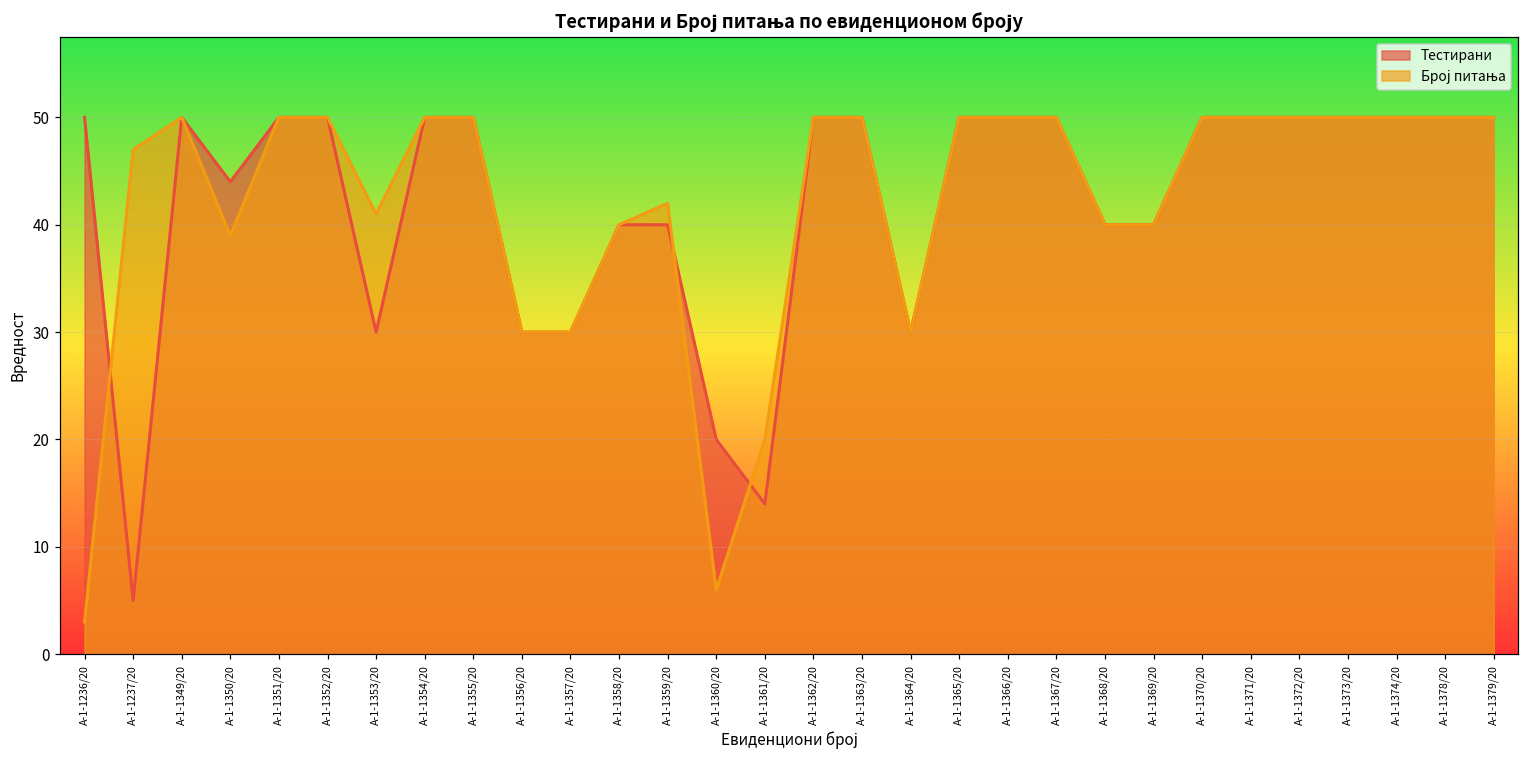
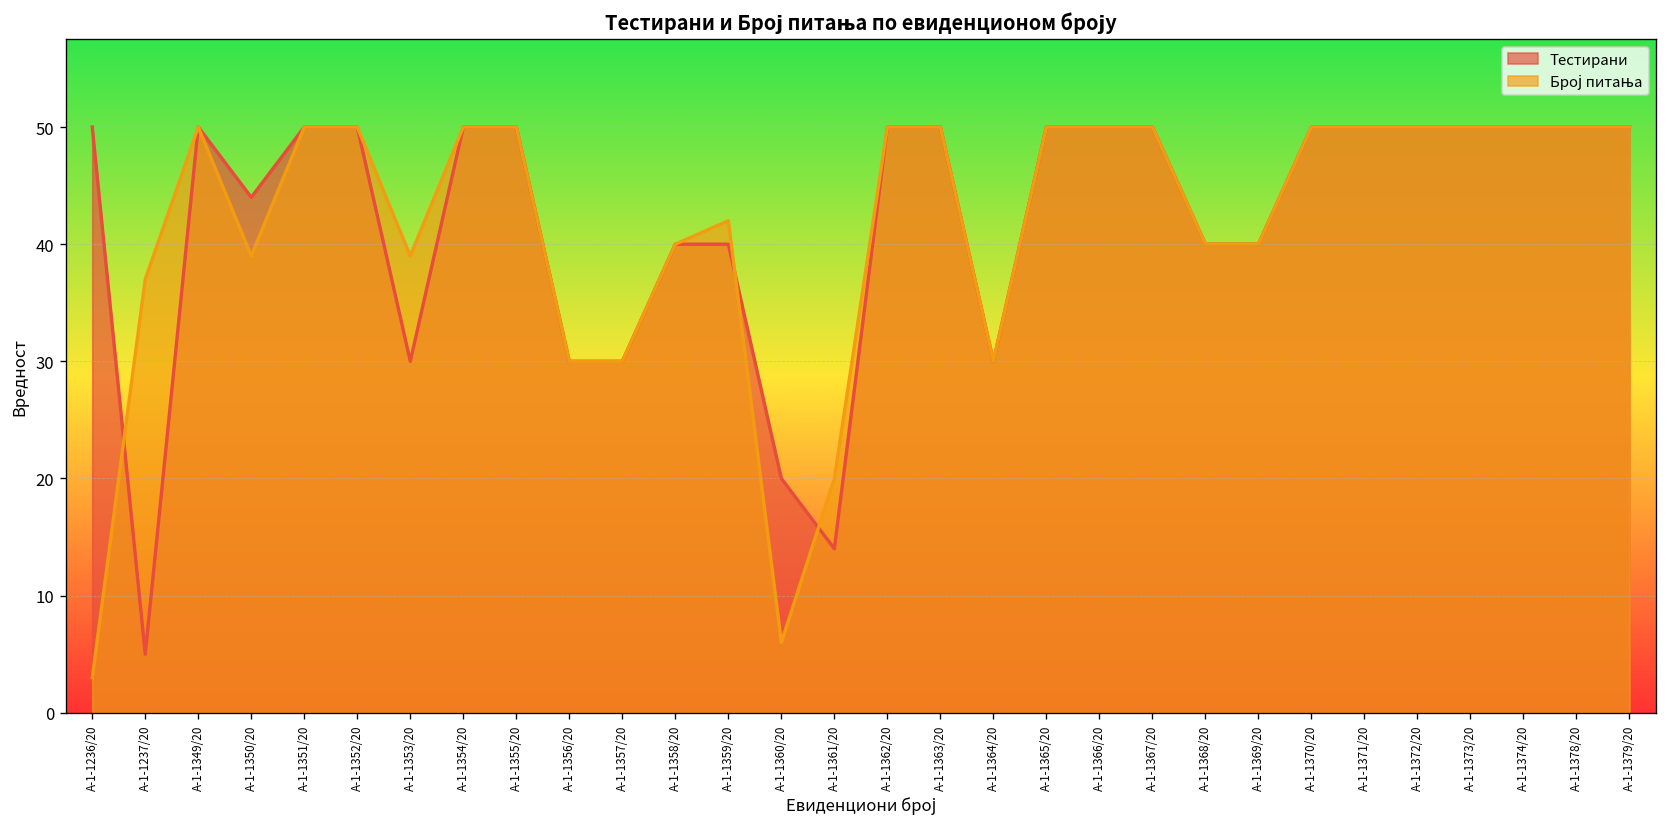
  {
    "Тестирани": {
      "А-1-1236/20": 50,
      "А-1-1237/20": 5,
      "А-1-1350/20": 44,
      "А-1-1353/20": 30,
      "А-1-1359/20": 40,
      "А-1-1360/20": 20,
      "А-1-1361/20": 14
    },
    "Број питања": {
      "А-1-1236/20": 3,
-     "А-1-1237/20": 47,
+     "А-1-1237/20": 37,
      "А-1-1350/20": 39,
-     "А-1-1353/20": 41,
+     "А-1-1353/20": 39,
      "А-1-1359/20": 42,
      "А-1-1360/20": 6,
      "А-1-1361/20": 20
    }
  }
